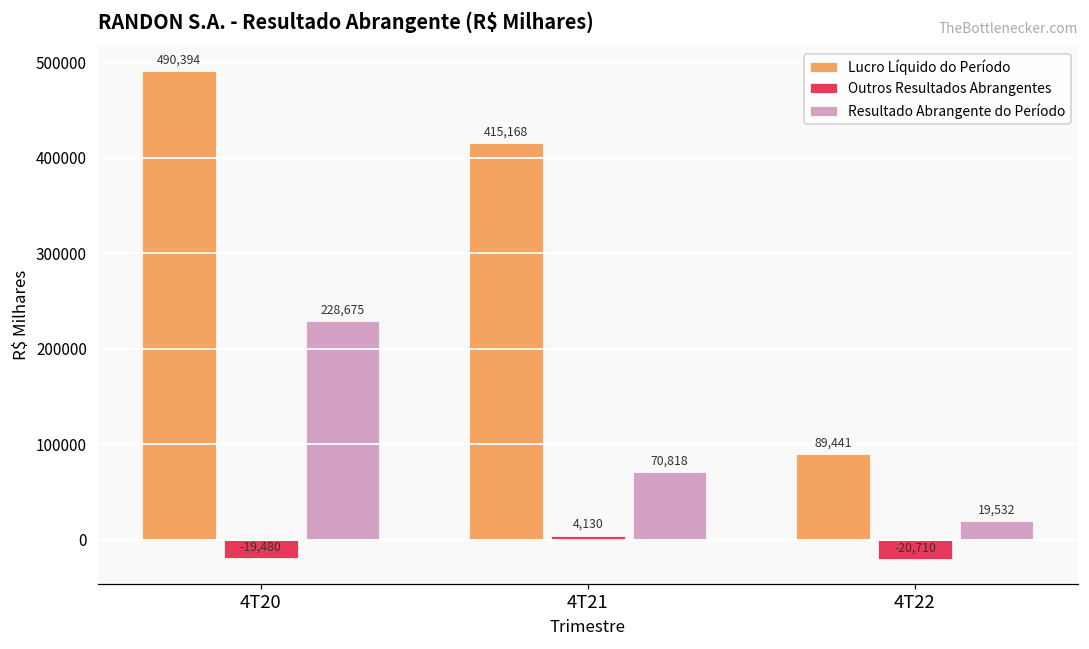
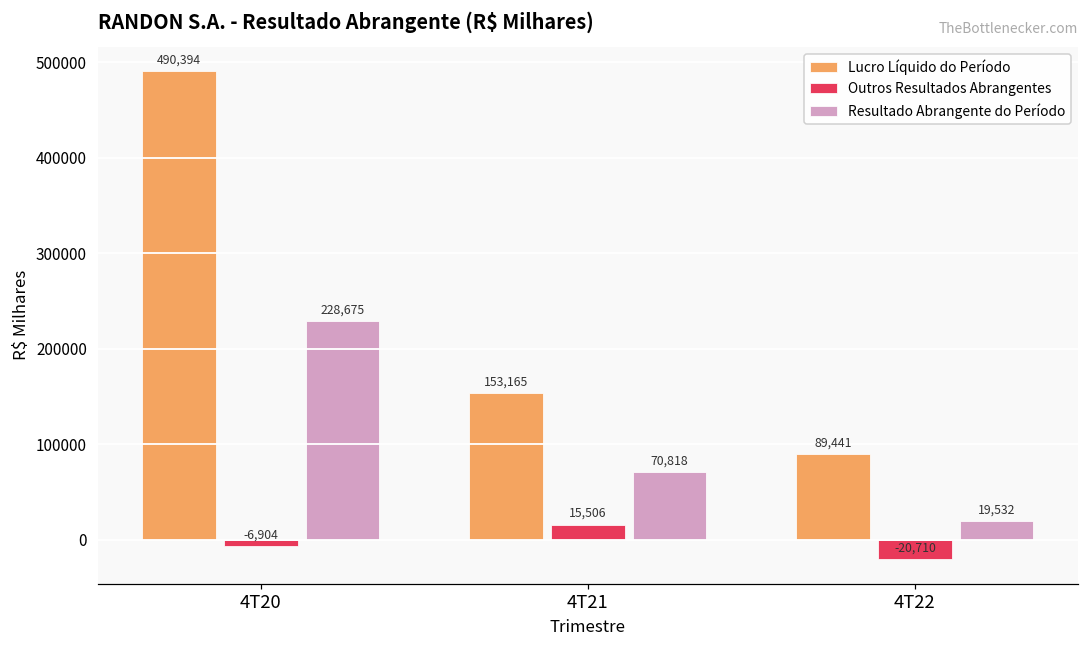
  {
    "Lucro Líquido do Período": {
      "4T20": "490,394",
-     "4T21": "415,168",
+     "4T21": "153,165",
      "4T22": "89,441"
    },
    "Outros Resultados Abrangentes": {
-     "4T20": "-19,480",
-     "4T21": "4,130",
+     "4T20": "-6,904",
+     "4T21": "15,506",
      "4T22": "-20,710"
    },
    "Resultado Abrangente do Período": {
      "4T20": "228,675",
      "4T21": "70,818",
      "4T22": "19,532"
    }
  }
